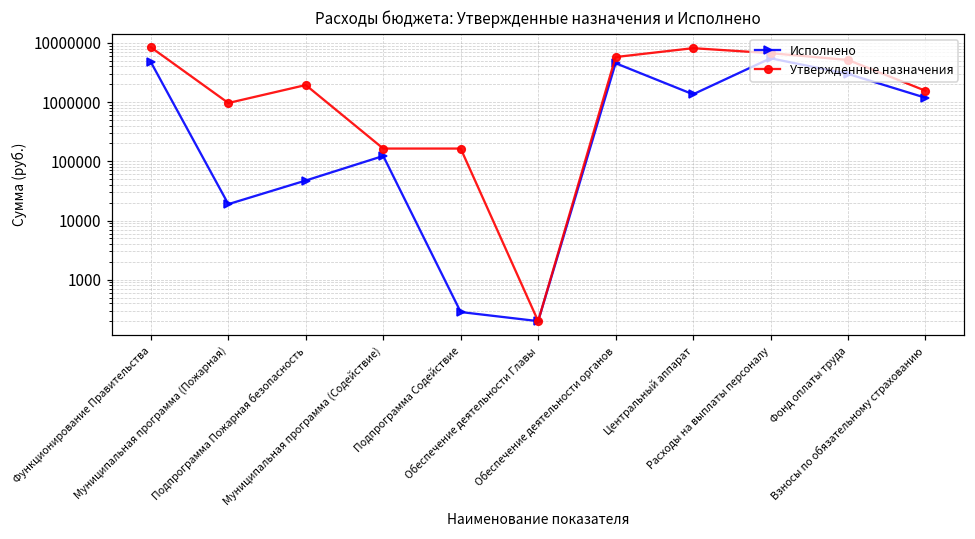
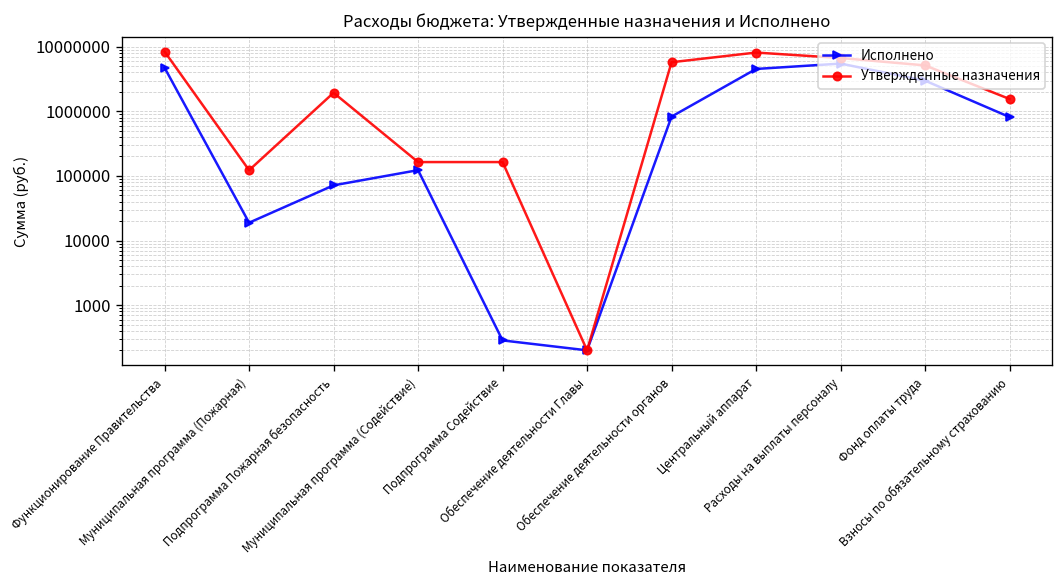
  {
    "Исполнено": {
      "Функционирование Правительства": 5000000,
      "Муниципальная программа (Пожарная)": 19000,
-     "Подпрограмма Пожарная безопасность": 50000,
+     "Подпрограмма Пожарная безопасность": 70000,
      "Муниципальная программа (Содействие)": 120000,
      "Подпрограмма Содействие": 300,
-     "Обеспечение деятельности органов": 5000000,
-     "Центральный аппарат": 1400000,
-     "Взносы по обязательному страхованию": 1200000
+     "Обеспечение деятельности органов": 800000,
+     "Центральный аппарат": 5000000,
+     "Взносы по обязательному страхованию": 800000
    },
    "Утвержденные назначения": {
      "Функционирование Правительства": 8000000,
-     "Муниципальная программа (Пожарная)": 1000000,
+     "Муниципальная программа (Пожарная)": 120000,
      "Подпрограмма Пожарная безопасность": 1900000,
      "Муниципальная программа (Содействие)": 160000,
      "Подпрограмма Содействие": 160000,
      "Обеспечение деятельности органов": 6000000,
      "Центральный аппарат": 8000000,
      "Взносы по обязательному страхованию": 1600000
    }
  }
